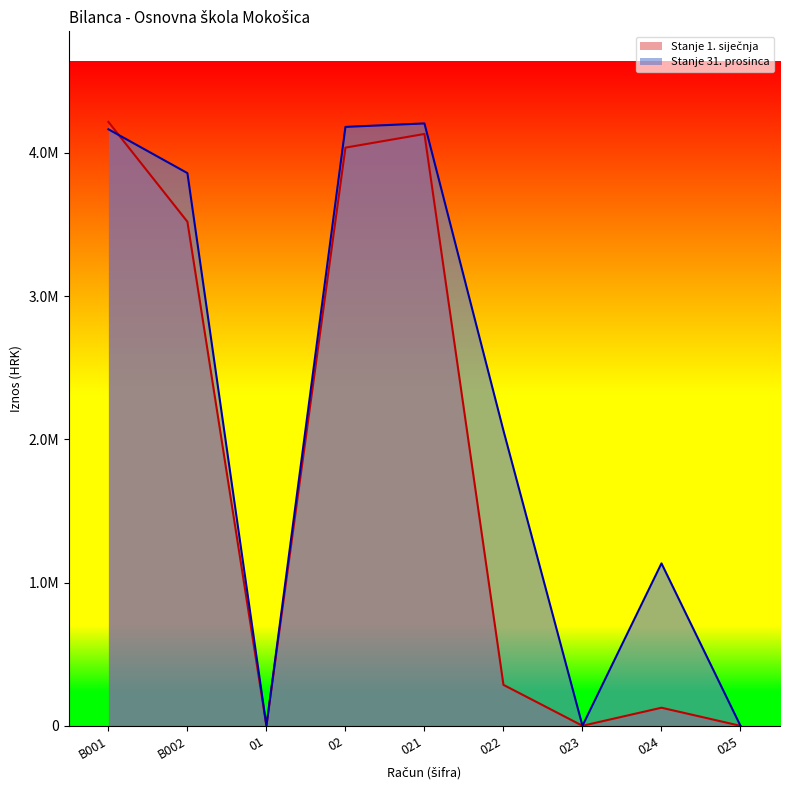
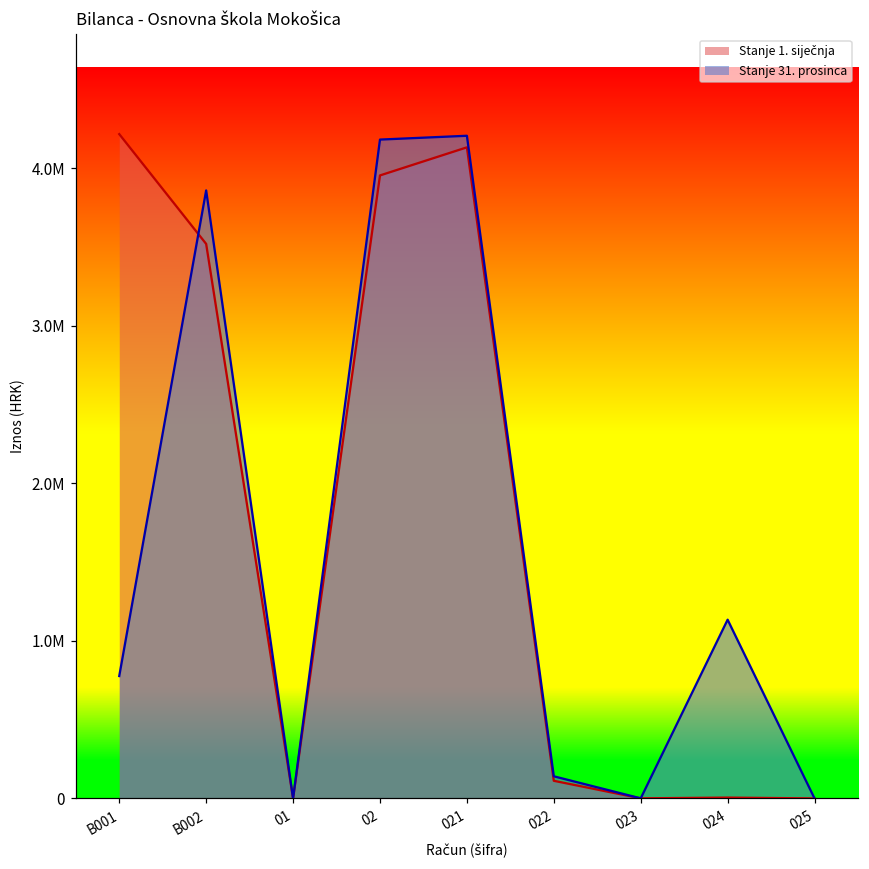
  {
    "Stanje 1. siječnja": {
      "B001": 4220000,
      "B002": 3520000,
-     "02": 4040000,
+     "02": 3950000,
      "021": 4130000,
-     "022": 290000,
-     "024": 130000
+     "022": 110000,
+     "024": 10000
    },
    "Stanje 31. prosinca": {
-     "B001": 4160000,
+     "B001": 780000,
      "B002": 3860000,
      "02": 4180000,
      "021": 4210000,
-     "022": 2060000,
+     "022": 140000,
      "024": 1130000
    }
  }
